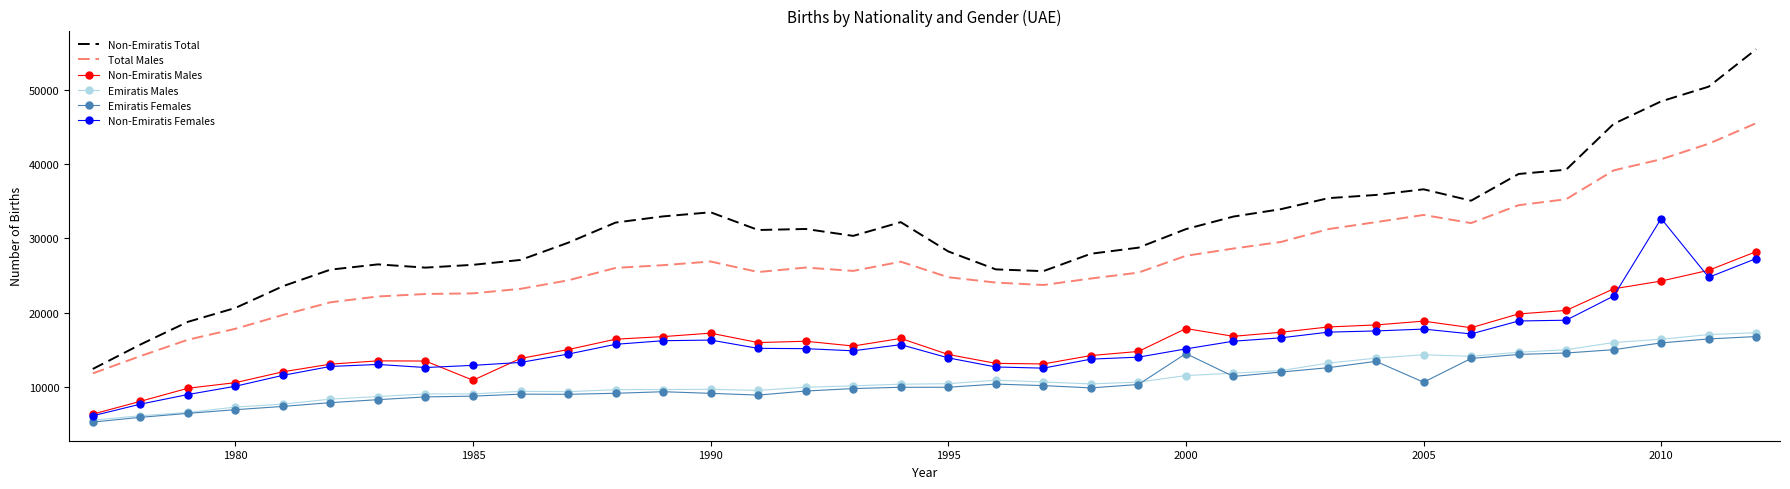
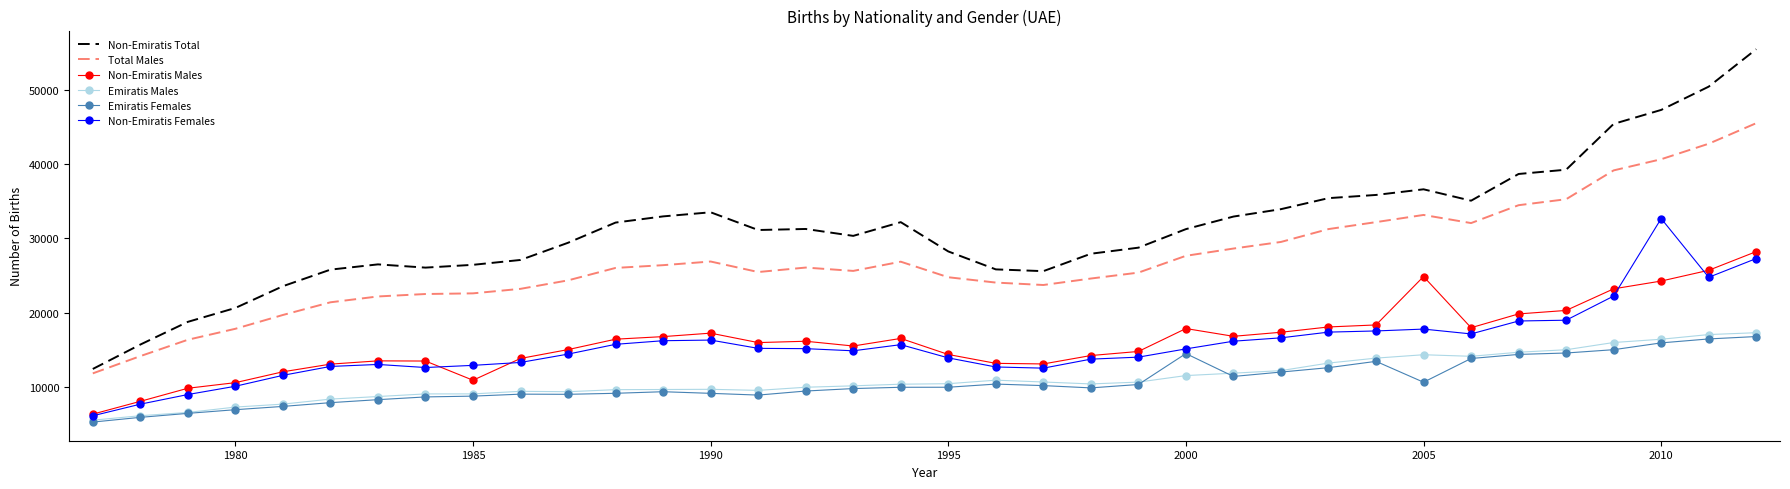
  {
    "Non-Emiratis Total": {
      "1980": 21000,
      "1985": 26000,
      "1990": 34000,
      "1995": 28000,
      "2000": 31000,
      "2005": 37000,
-     "2010": 48000
+     "2010": 47000
    },
    "Total Males": {
      "1980": 18000,
      "1985": 23000,
      "1990": 27000,
      "1995": 25000,
      "2000": 28000,
      "2005": 33000,
      "2010": 41000
    },
    "Non-Emiratis Males": {
      "1980": 11000,
      "1985": 11000,
      "1990": 17000,
      "1995": 14000,
      "2000": 18000,
-     "2005": 19000,
+     "2005": 25000,
      "2010": 24000
    },
    "Emiratis Males": {
      "1980": 7000,
      "1990": 10000,
      "1995": 10000,
      "2000": 12000,
      "2005": 14000,
      "2010": 16000
    },
    "Emiratis Females": {
      "1980": 7000,
      "1990": 9000,
      "1995": 10000,
      "2000": 14000,
      "2005": 11000,
      "2010": 16000
    },
    "Non-Emiratis Females": {
      "1980": 10000,
      "1985": 13000,
      "1990": 16000,
      "1995": 14000,
      "2000": 15000,
      "2005": 18000,
      "2010": 33000
    }
  }
